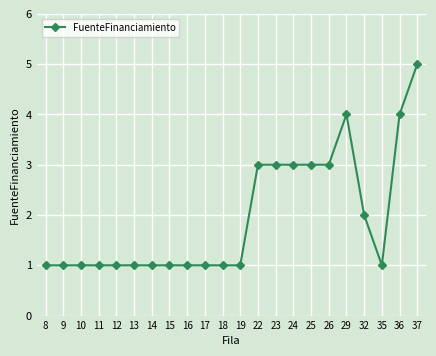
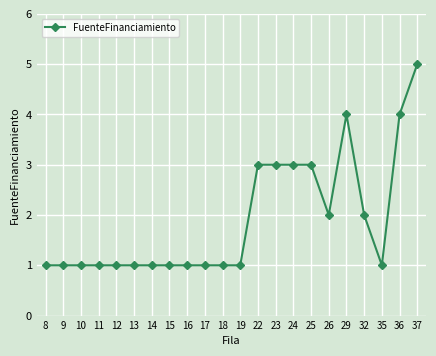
  {
    "8": 1,
    "9": 1,
    "10": 1,
    "11": 1,
    "12": 1,
    "13": 1,
    "14": 1,
    "15": 1,
    "16": 1,
    "17": 1,
    "18": 1,
    "19": 1,
    "22": 3,
    "23": 3,
    "24": 3,
    "25": 3,
-   "26": 3,
+   "26": 2,
    "29": 4,
    "32": 2,
    "35": 1,
    "36": 4,
    "37": 5
  }
